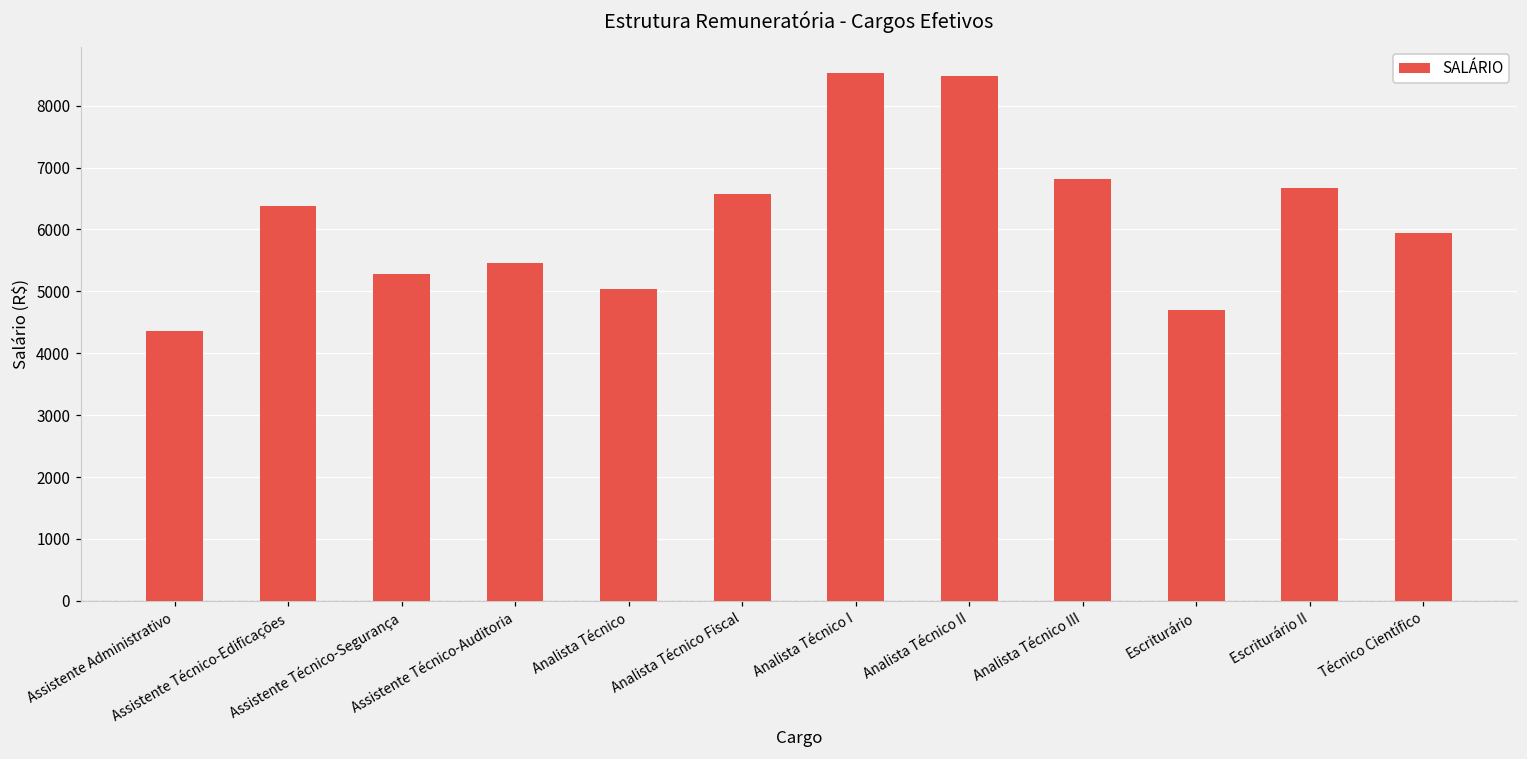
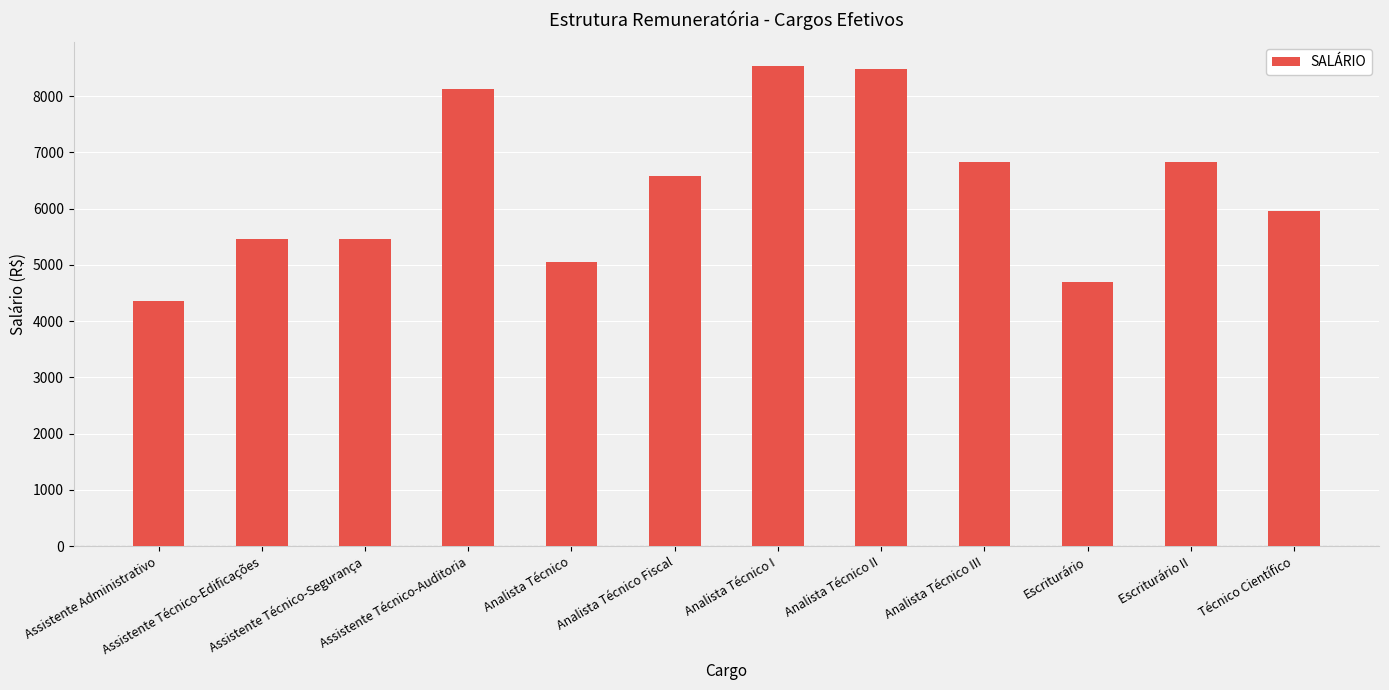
  {
    "Assistente Administrativo": 4400,
-   "Assistente Técnico-Edificações": 6400,
-   "Assistente Técnico-Segurança": 5300,
-   "Assistente Técnico-Auditoria": 5500,
+   "Assistente Técnico-Edificações": 5500,
+   "Assistente Técnico-Segurança": 5500,
+   "Assistente Técnico-Auditoria": 8100,
    "Analista Técnico": 5000,
    "Analista Técnico Fiscal": 6600,
    "Analista Técnico I": 8500,
    "Analista Técnico II": 8500,
    "Analista Técnico III": 6800,
    "Escriturário": 4700,
-   "Escriturário II": 6700,
+   "Escriturário II": 6800,
    "Técnico Científico": 5900
  }
